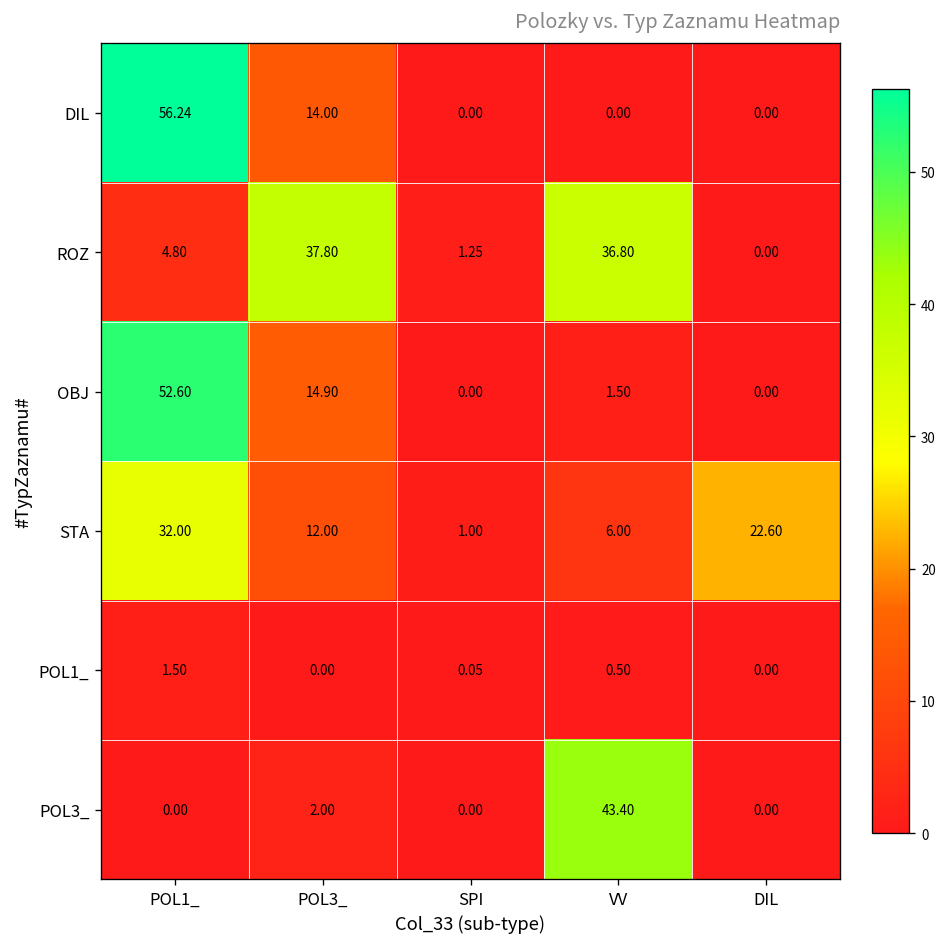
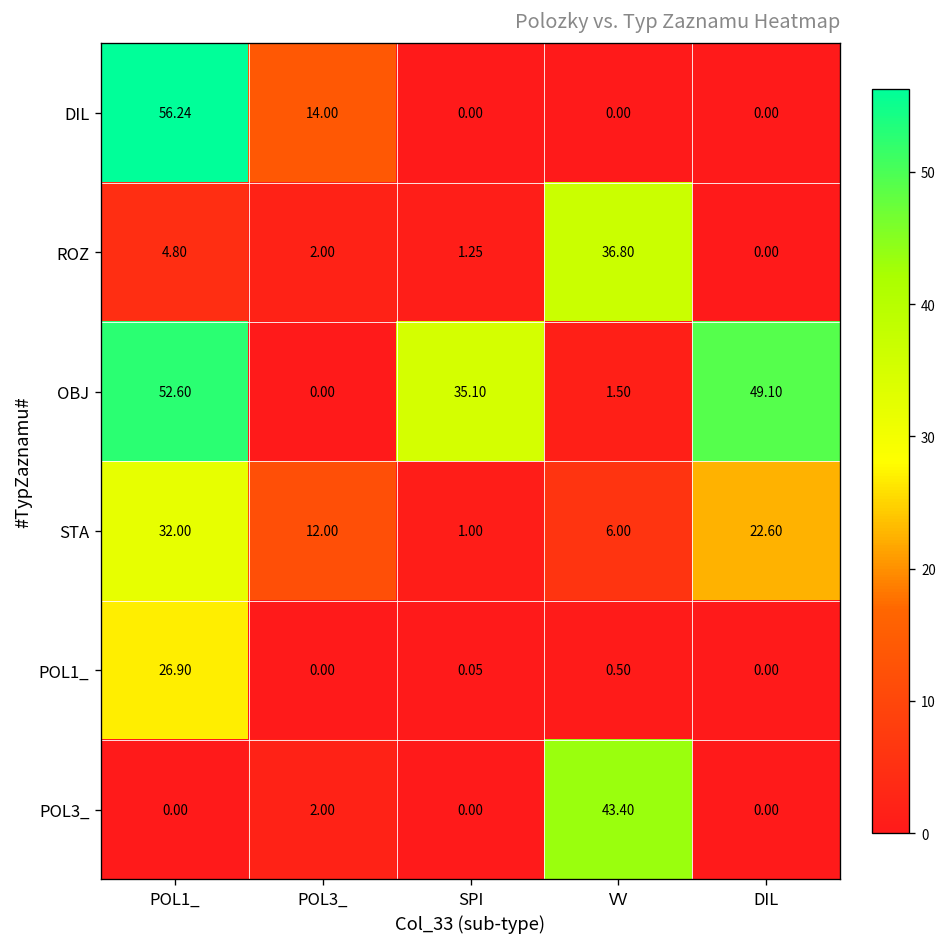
  {
    "DIL": {
      "POL1_": 56.24,
      "POL3_": 14.00,
      "SPI": 0.00,
      "VV": 0.00,
      "DIL": 0.00
    },
    "ROZ": {
      "POL1_": 4.80,
-     "POL3_": 37.80,
+     "POL3_": 2.00,
      "SPI": 1.25,
      "VV": 36.80,
      "DIL": 0.00
    },
    "OBJ": {
      "POL1_": 52.60,
-     "POL3_": 14.90,
-     "SPI": 0.00,
+     "POL3_": 0.00,
+     "SPI": 35.10,
      "VV": 1.50,
-     "DIL": 0.00
+     "DIL": 49.10
    },
    "STA": {
      "POL1_": 32.00,
      "POL3_": 12.00,
      "SPI": 1.00,
      "VV": 6.00,
      "DIL": 22.60
    },
    "POL1_": {
-     "POL1_": 1.50,
+     "POL1_": 26.90,
      "POL3_": 0.00,
      "SPI": 0.05,
      "VV": 0.50,
      "DIL": 0.00
    },
    "POL3_": {
      "POL1_": 0.00,
      "POL3_": 2.00,
      "SPI": 0.00,
      "VV": 43.40,
      "DIL": 0.00
    }
  }
